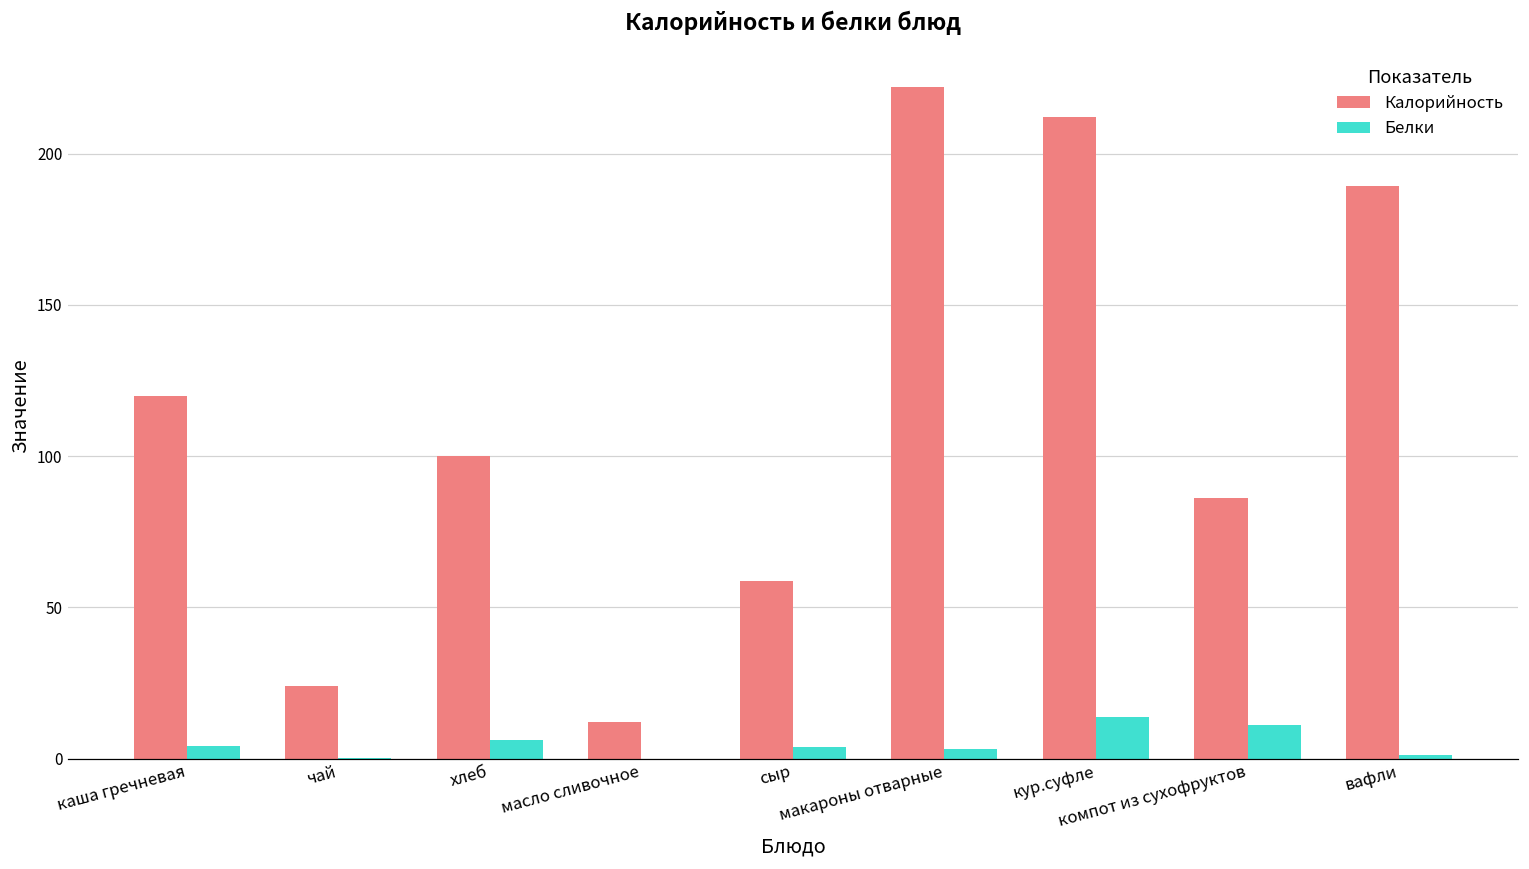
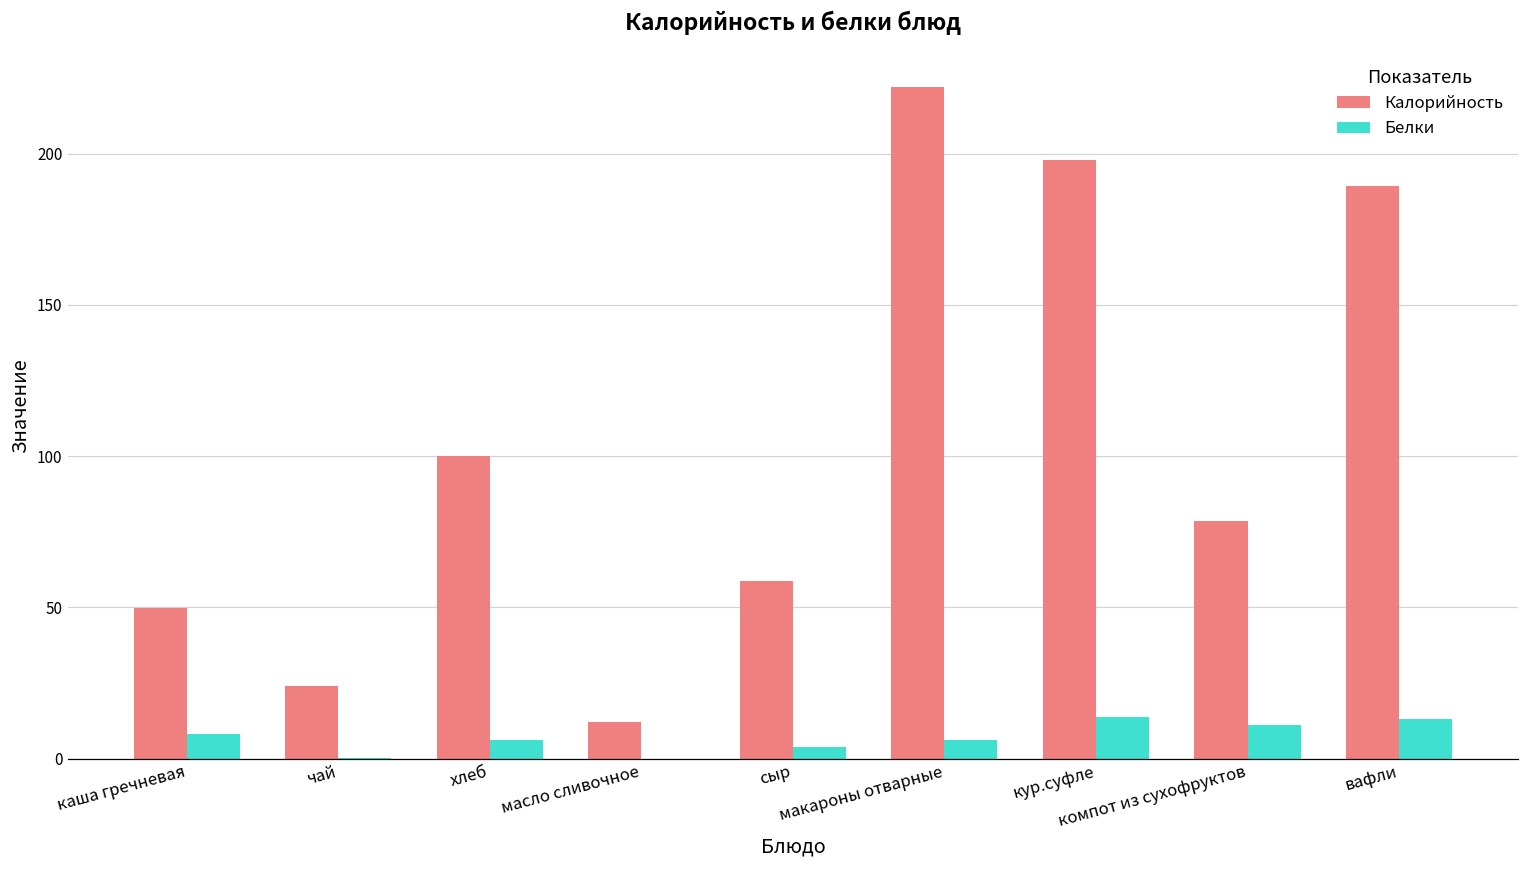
  {
    "Калорийность": {
-     "каша гречневая": 120,
+     "каша гречневая": 50,
      "чай": 24,
      "хлеб": 100,
      "масло сливочное": 12,
      "сыр": 59,
      "макароны отварные": 222,
-     "кур.суфле": 212,
-     "компот из сухофруктов": 86,
+     "кур.суфле": 198,
+     "компот из сухофруктов": 79,
      "вафли": 189
    },
    "Белки": {
-     "каша гречневая": 4,
+     "каша гречневая": 8,
      "хлеб": 6,
      "масло сливочное": 0,
      "сыр": 4,
-     "макароны отварные": 3,
+     "макароны отварные": 6,
      "кур.суфле": 14,
      "компот из сухофруктов": 11,
-     "вафли": 1
+     "вафли": 13
    }
  }
